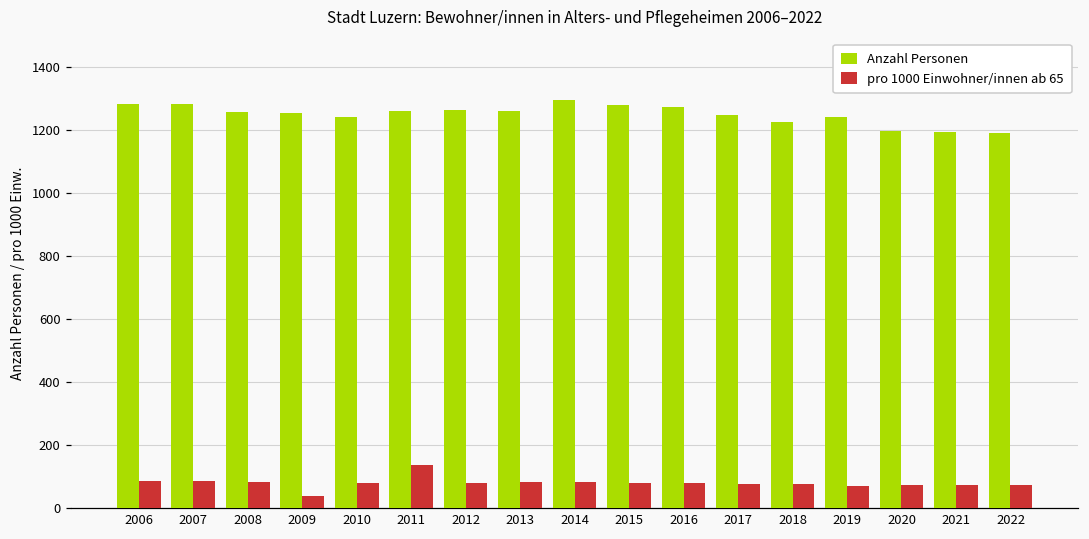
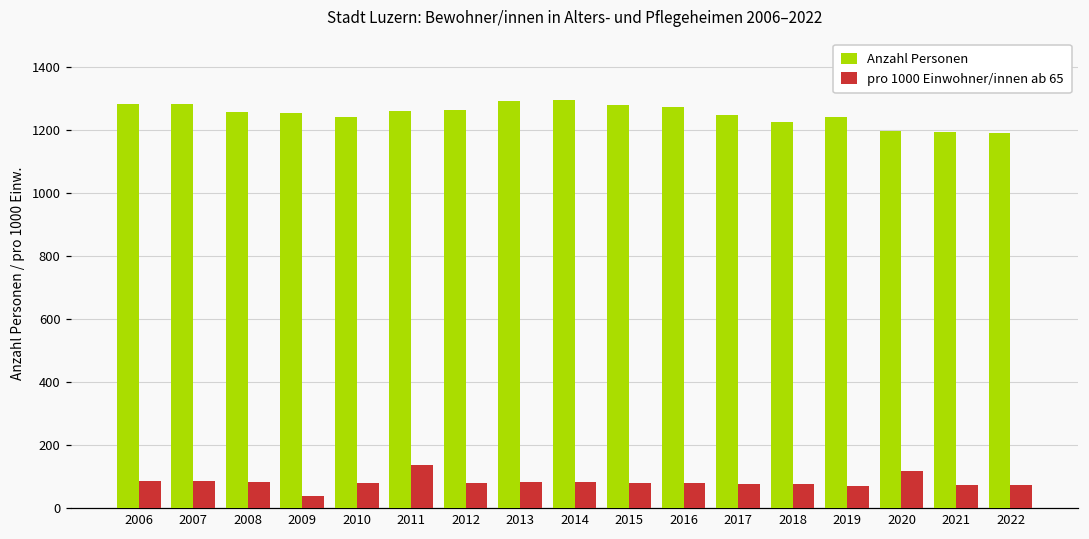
  {
    "Anzahl Personen": {
      "2006": 1280,
      "2007": 1280,
      "2008": 1260,
      "2009": 1250,
      "2010": 1240,
      "2011": 1260,
      "2012": 1260,
-     "2013": 1260,
+     "2013": 1290,
      "2014": 1300,
      "2015": 1280,
      "2016": 1270,
      "2017": 1250,
      "2018": 1220,
      "2019": 1240,
      "2020": 1200,
      "2021": 1190,
      "2022": 1190
    },
    "pro 1000 Einwohner/innen ab 65": {
      "2006": 90,
      "2007": 90,
      "2008": 80,
      "2009": 40,
      "2010": 80,
      "2011": 140,
      "2012": 80,
      "2013": 80,
      "2014": 80,
      "2015": 80,
      "2016": 80,
      "2017": 80,
      "2018": 80,
      "2019": 70,
-     "2020": 70,
+     "2020": 120,
      "2021": 70,
      "2022": 70
    }
  }
